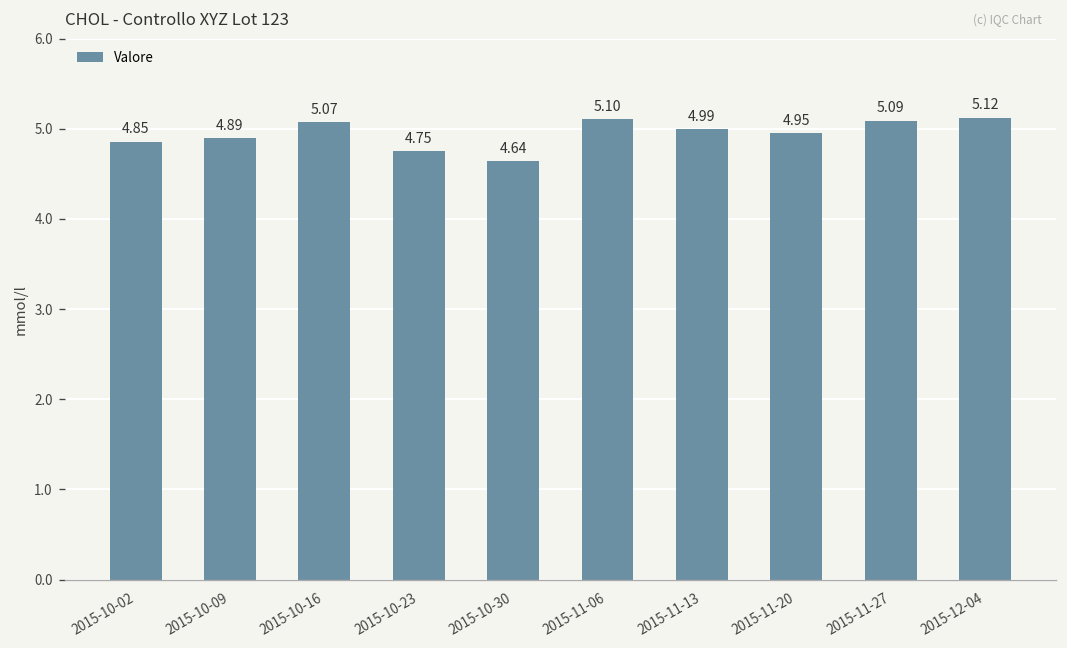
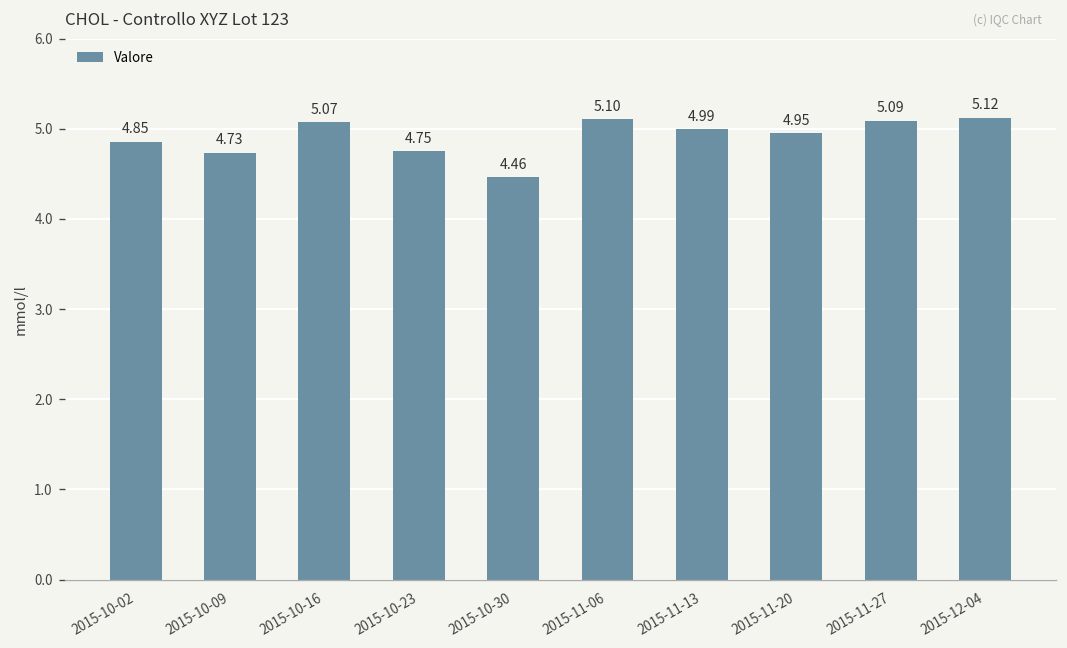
  {
    "2015-10-02": 4.85,
-   "2015-10-09": 4.89,
+   "2015-10-09": 4.73,
    "2015-10-16": 5.07,
    "2015-10-23": 4.75,
-   "2015-10-30": 4.64,
+   "2015-10-30": 4.46,
    "2015-11-06": 5.10,
    "2015-11-13": 4.99,
    "2015-11-20": 4.95,
    "2015-11-27": 5.09,
    "2015-12-04": 5.12
  }
